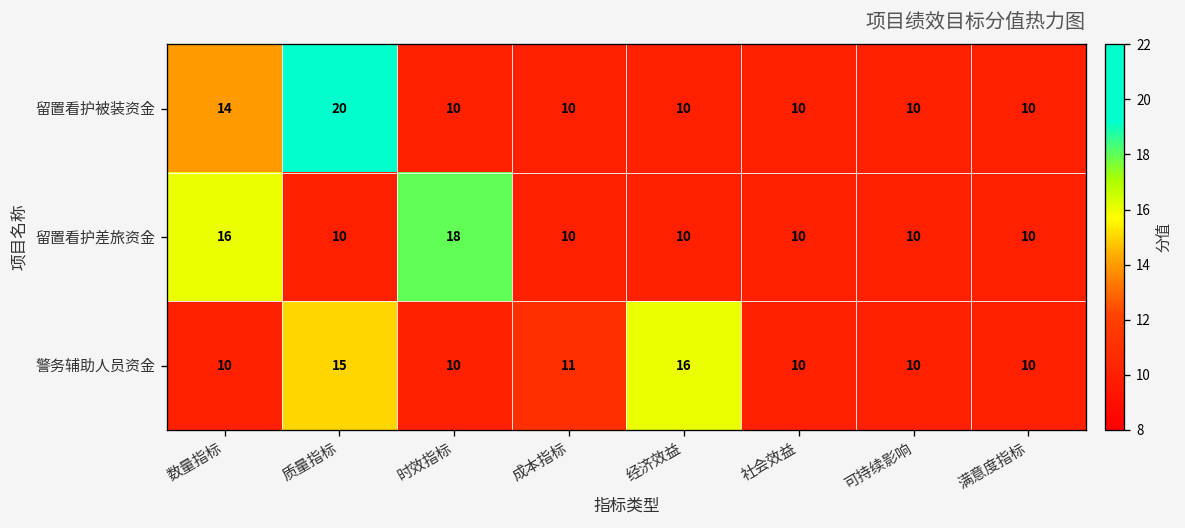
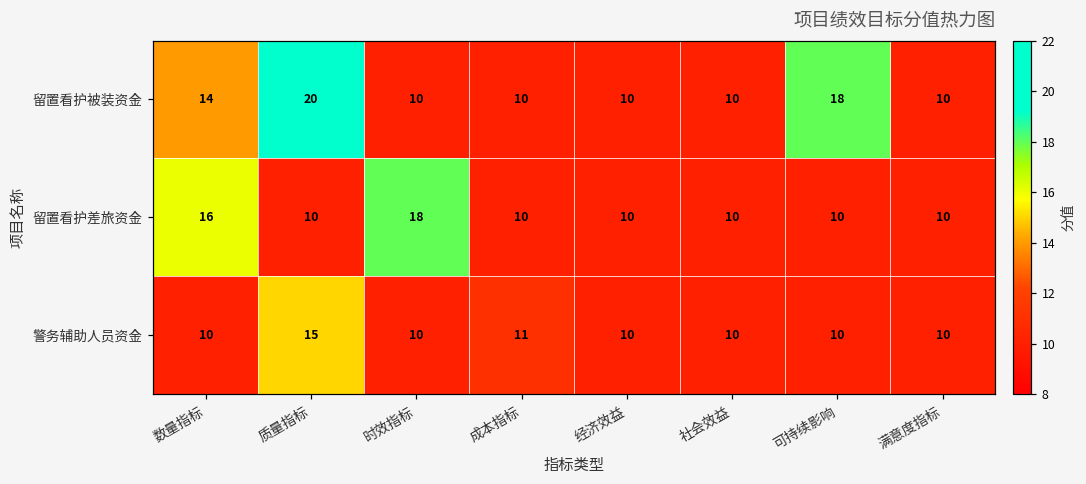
  {
    "留置看护被装资金": {
      "数量指标": 14,
      "质量指标": 20,
      "时效指标": 10,
      "成本指标": 10,
      "经济效益": 10,
      "社会效益": 10,
-     "可持续影响": 10,
+     "可持续影响": 18,
      "满意度指标": 10
    },
    "留置看护差旅资金": {
      "数量指标": 16,
      "质量指标": 10,
      "时效指标": 18,
      "成本指标": 10,
      "经济效益": 10,
      "社会效益": 10,
      "可持续影响": 10,
      "满意度指标": 10
    },
    "警务辅助人员资金": {
      "数量指标": 10,
      "质量指标": 15,
      "时效指标": 10,
      "成本指标": 11,
-     "经济效益": 16,
+     "经济效益": 10,
      "社会效益": 10,
      "可持续影响": 10,
      "满意度指标": 10
    }
  }
